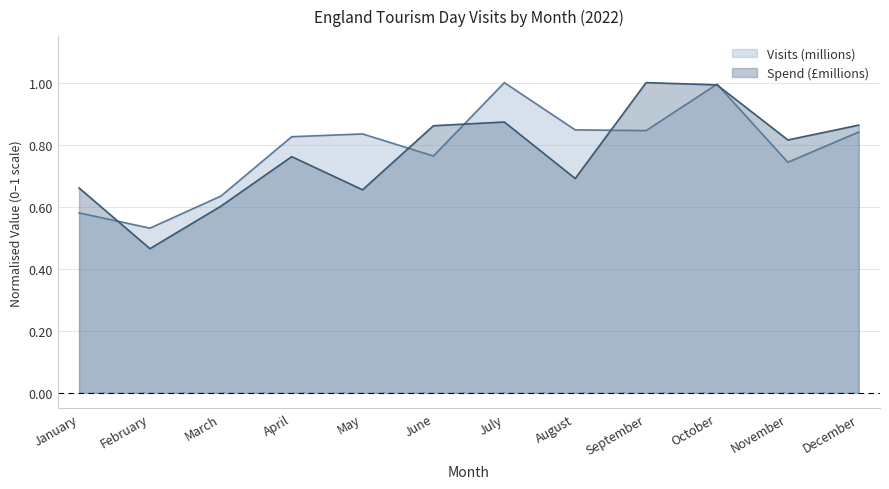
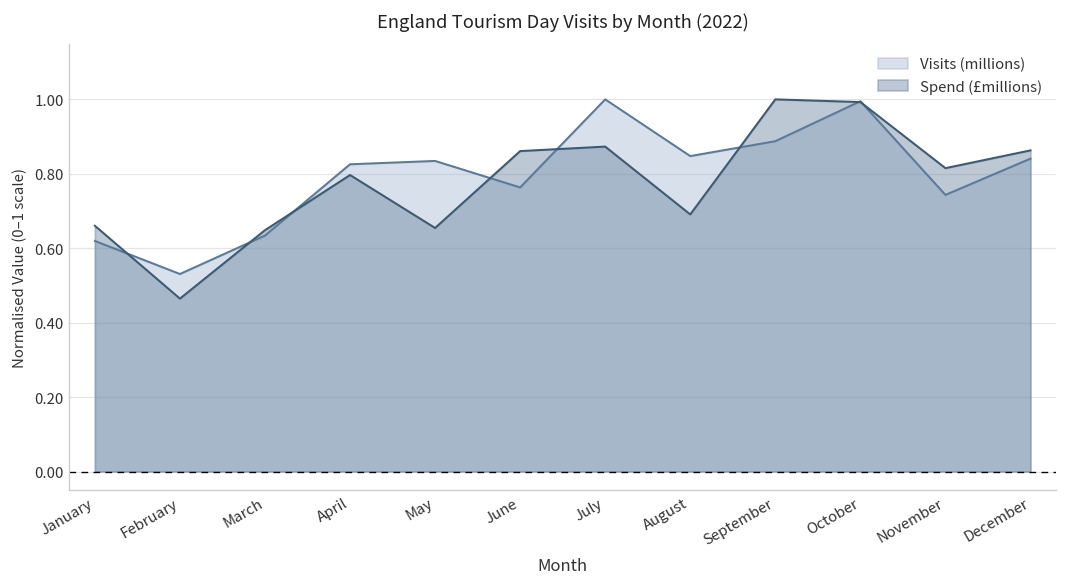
  {
    "Visits (millions)": {
-     "January": 0.58,
+     "January": 0.62,
      "February": 0.53,
      "March": 0.63,
      "April": 0.83,
      "May": 0.83,
      "June": 0.76,
      "July": 1.00,
      "August": 0.85,
-     "September": 0.85,
+     "September": 0.89,
      "November": 0.74,
      "December": 0.84
    },
    "Spend (£millions)": {
      "January": 0.66,
      "February": 0.46,
-     "March": 0.60,
-     "April": 0.76,
+     "March": 0.65,
+     "April": 0.80,
      "May": 0.65,
      "June": 0.86,
      "July": 0.87,
      "August": 0.69,
      "September": 1.00,
      "November": 0.82,
      "December": 0.86
    }
  }
